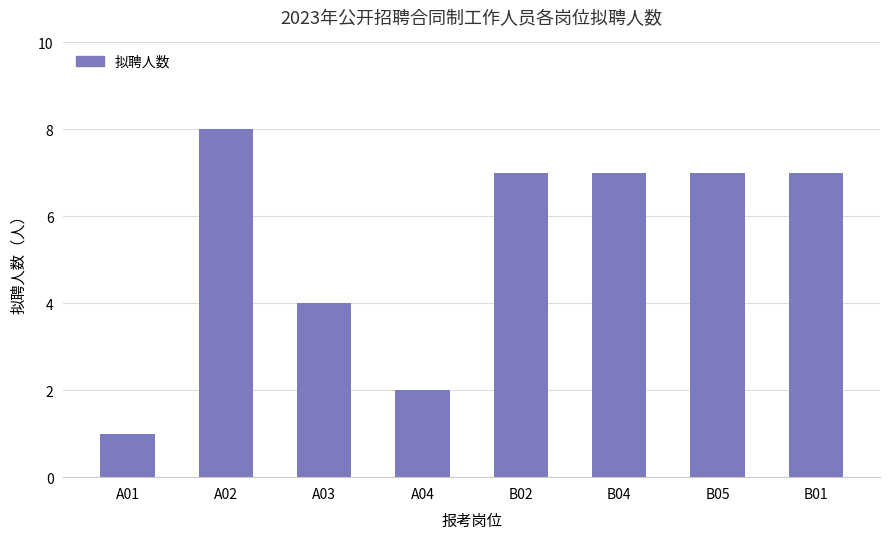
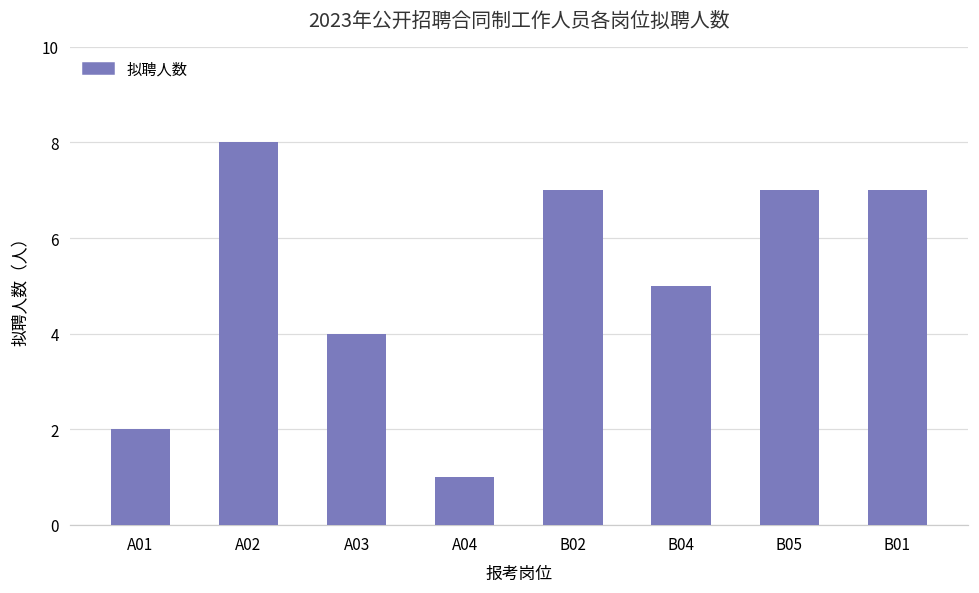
  {
-   "A01": 1,
+   "A01": 2,
    "A02": 8,
    "A03": 4,
-   "A04": 2,
+   "A04": 1,
    "B02": 7,
-   "B04": 7,
+   "B04": 5,
    "B05": 7,
    "B01": 7
  }
